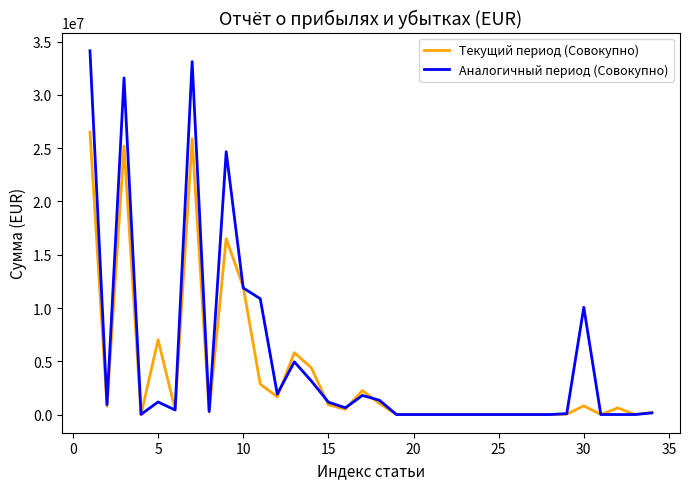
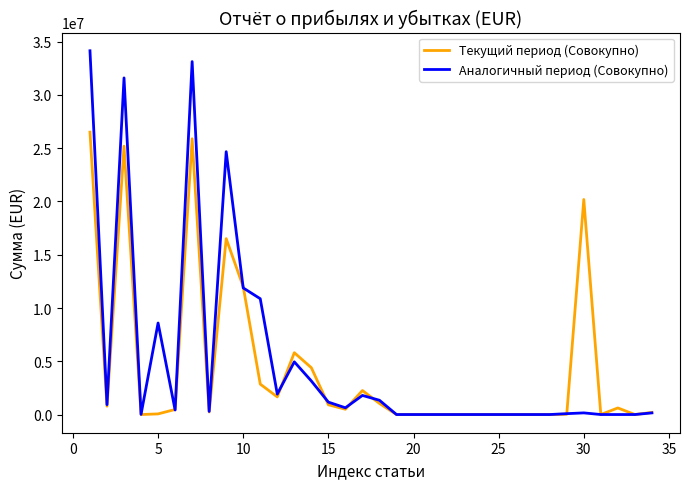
  {
    "Текущий период (Совокупно)": {
-     "5": 7000000,
+     "5": 100000,
      "15": 900000,
-     "30": 800000
+     "30": 20200000
    },
    "Аналогичный период (Совокупно)": {
-     "5": 1200000,
+     "5": 8600000,
      "15": 1200000,
-     "30": 10100000
+     "30": 200000
    }
  }
